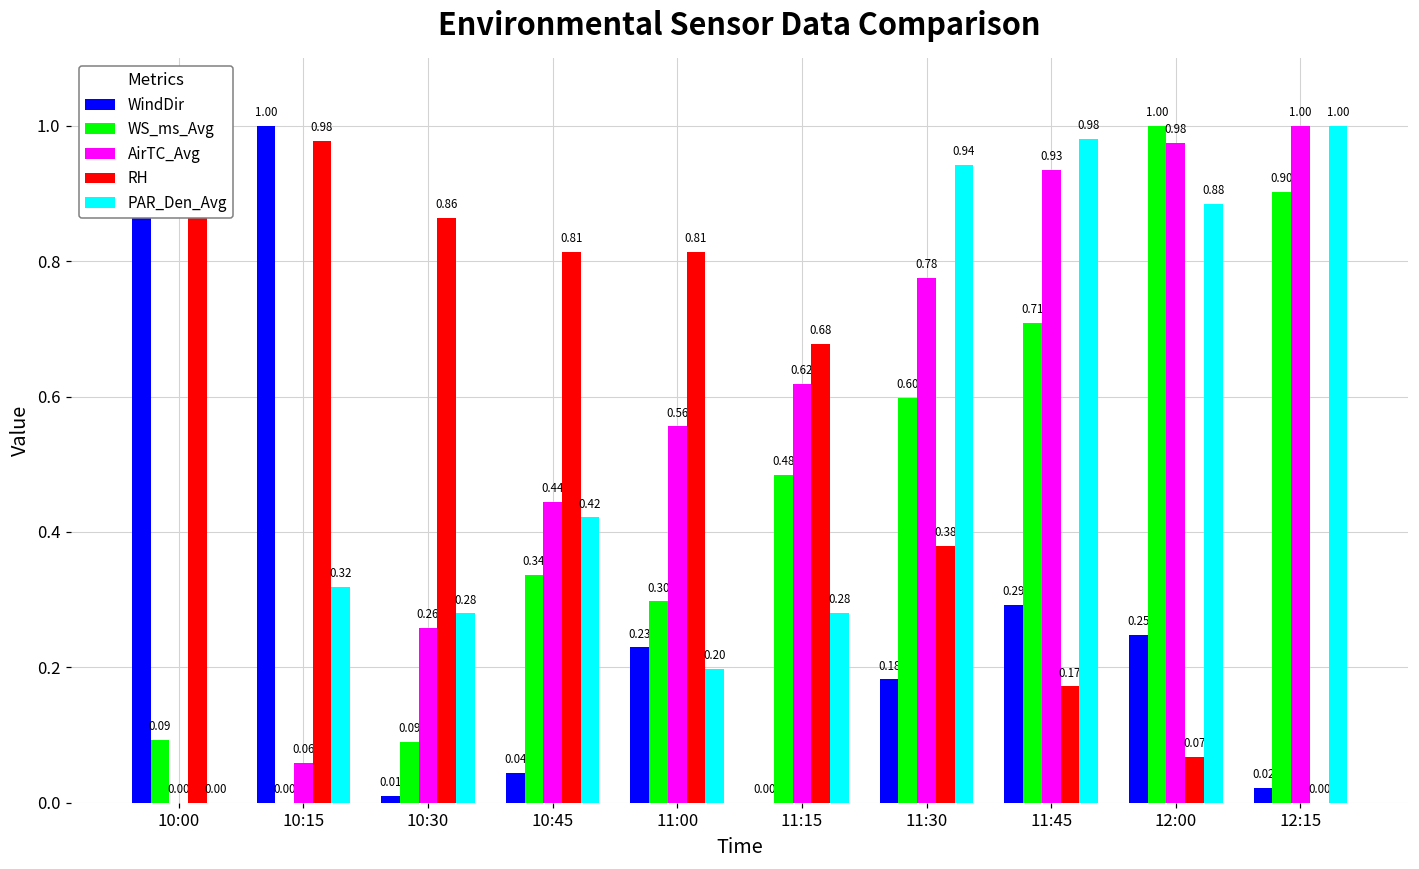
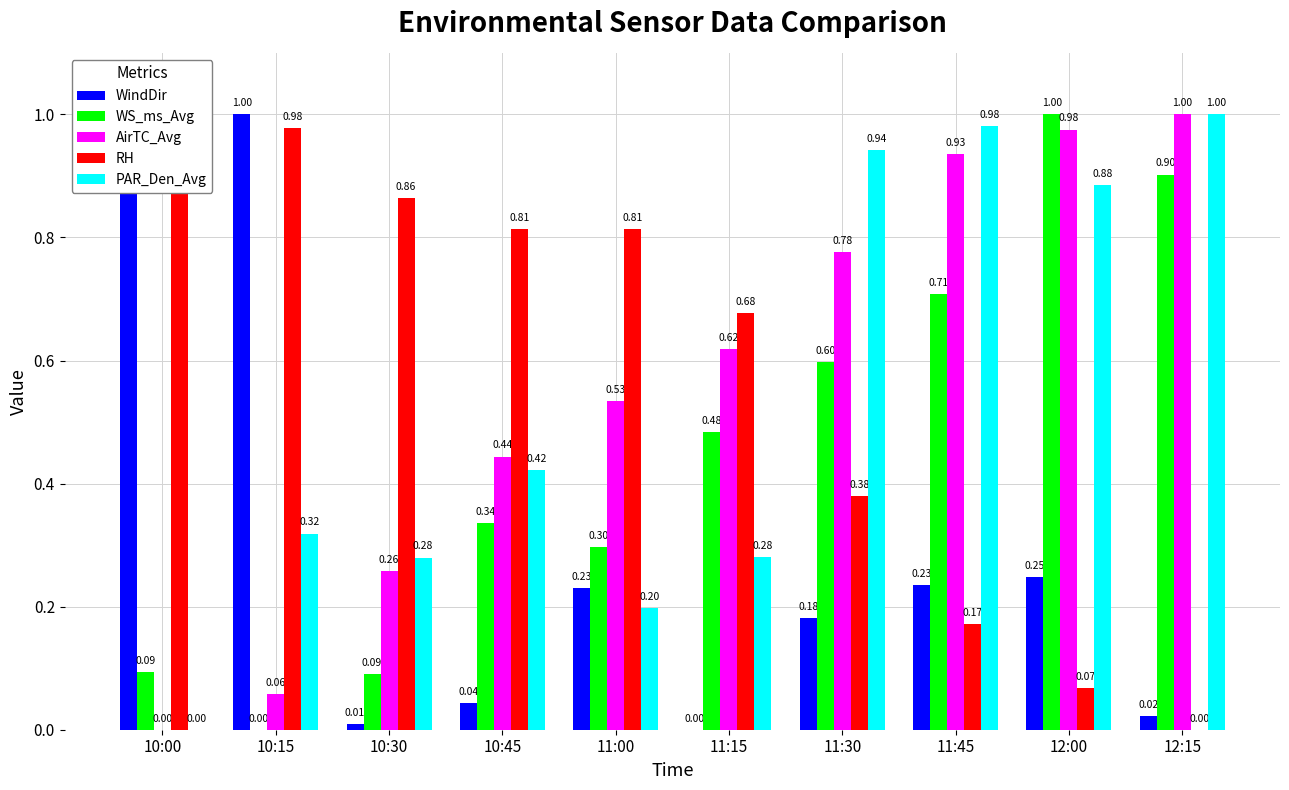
  {
    "WindDir": {
      "10:15": 1.00,
      "10:30": 0.01,
      "10:45": 0.04,
      "11:00": 0.23,
      "11:15": 0.00,
      "11:30": 0.18,
-     "11:45": 0.29,
+     "11:45": 0.23,
      "12:00": 0.25,
      "12:15": 0.02
    },
    "WS_ms_Avg": {
      "10:00": 0.09,
      "10:15": 0.00,
      "10:30": 0.09,
      "10:45": 0.34,
      "11:00": 0.30,
      "11:15": 0.48,
      "11:30": 0.60,
      "11:45": 0.71,
      "12:00": 1.00,
      "12:15": 0.90
    },
    "AirTC_Avg": {
      "10:00": 0.00,
      "10:15": 0.06,
      "10:30": 0.26,
      "10:45": 0.44,
-     "11:00": 0.56,
+     "11:00": 0.53,
      "11:15": 0.62,
      "11:30": 0.78,
      "11:45": 0.93,
      "12:00": 0.98,
      "12:15": 1.00
    },
    "RH": {
      "10:15": 0.98,
      "10:30": 0.86,
      "10:45": 0.81,
      "11:00": 0.81,
      "11:15": 0.68,
      "11:30": 0.38,
      "11:45": 0.17,
      "12:00": 0.07,
      "12:15": 0.00
    },
    "PAR_Den_Avg": {
      "10:00": 0.00,
      "10:15": 0.32,
      "10:30": 0.28,
      "10:45": 0.42,
      "11:00": 0.20,
      "11:15": 0.28,
      "11:30": 0.94,
      "11:45": 0.98,
      "12:00": 0.88,
      "12:15": 1.00
    }
  }
